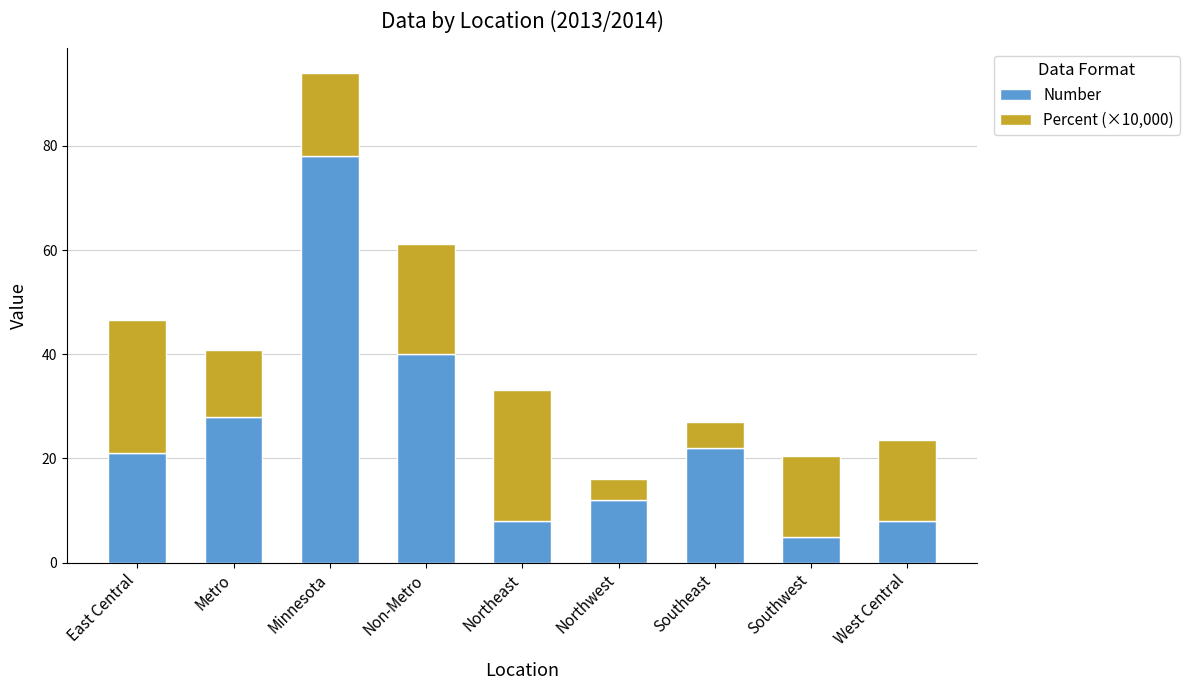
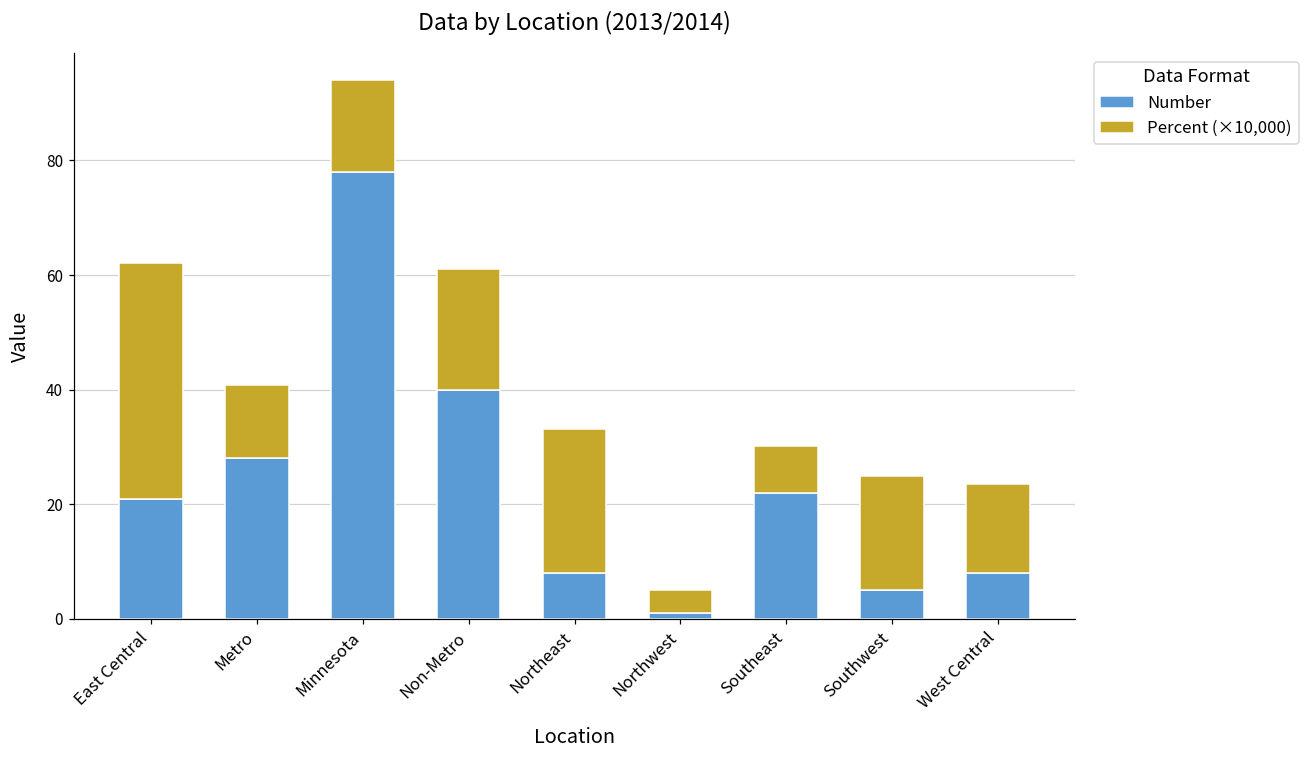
  {
    "Number": {
      "East Central": 21,
      "Metro": 28,
      "Minnesota": 78,
      "Non-Metro": 40,
      "Northeast": 8,
-     "Northwest": 12,
+     "Northwest": 1,
      "Southeast": 22,
      "Southwest": 5,
      "West Central": 8
    },
    "Percent (×10,000)": {
-     "East Central": 26,
+     "East Central": 41,
      "Metro": 13,
      "Minnesota": 16,
      "Non-Metro": 21,
      "Northeast": 25,
      "Northwest": 4,
-     "Southeast": 5,
-     "Southwest": 15,
+     "Southeast": 8,
+     "Southwest": 20,
      "West Central": 16
    }
  }
